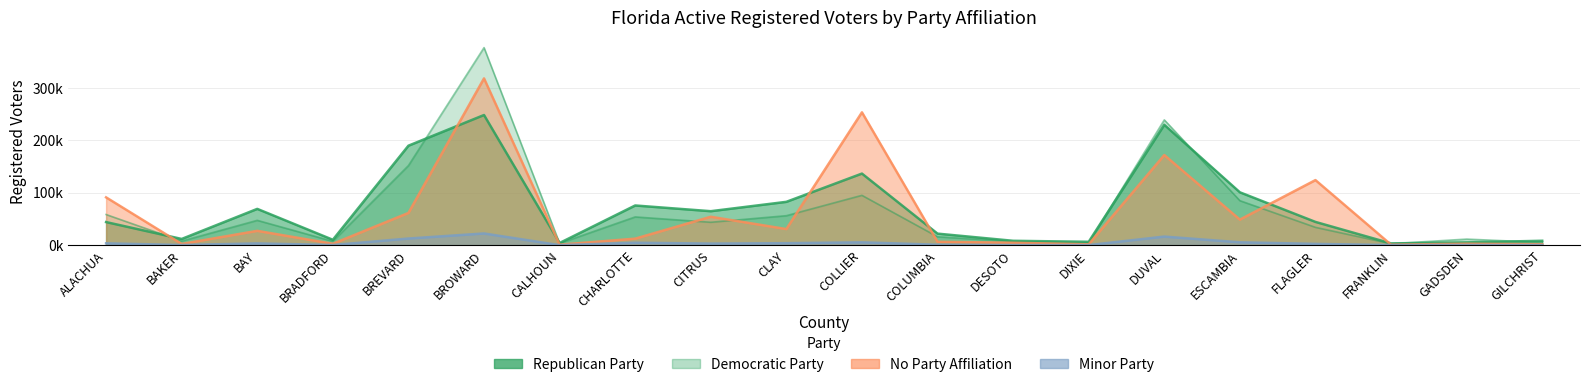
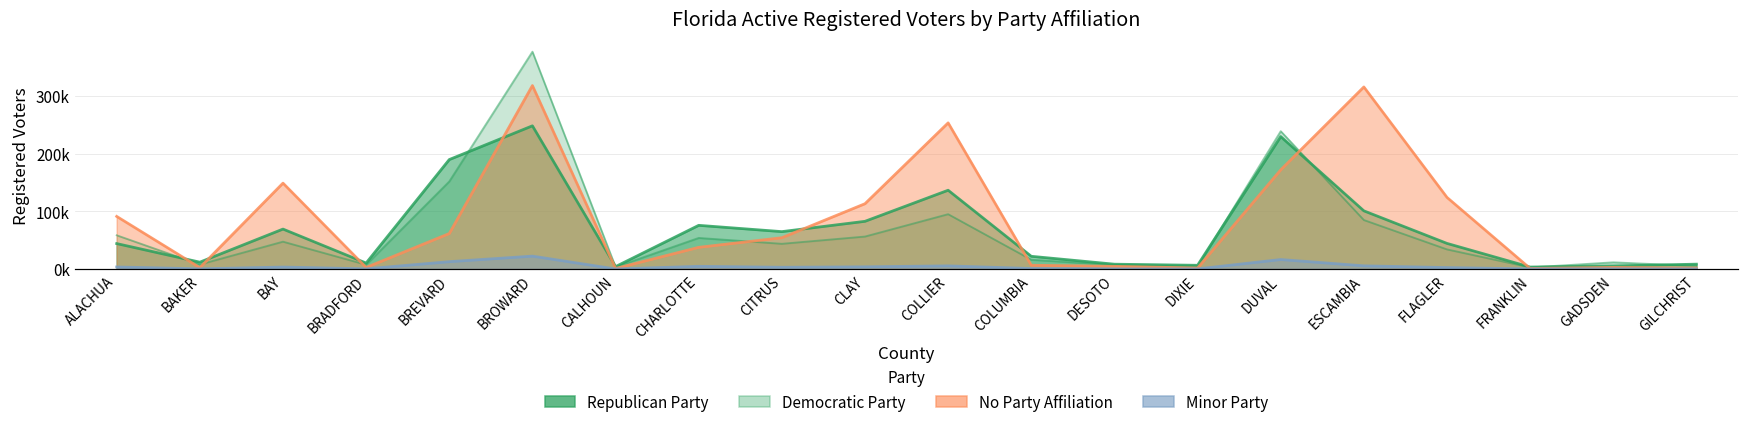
  {
    "No Party Affiliation": {
      "ALACHUA": 90000,
-     "BAY": 30000,
+     "BAY": 150000,
      "BREVARD": 60000,
      "BROWARD": 320000,
-     "CHARLOTTE": 10000,
+     "CHARLOTTE": 40000,
      "CITRUS": 50000,
-     "CLAY": 30000,
+     "CLAY": 110000,
      "COLLIER": 250000,
      "COLUMBIA": 10000,
      "DUVAL": 170000,
-     "ESCAMBIA": 50000,
+     "ESCAMBIA": 320000,
      "FLAGLER": 120000
    }
  }
